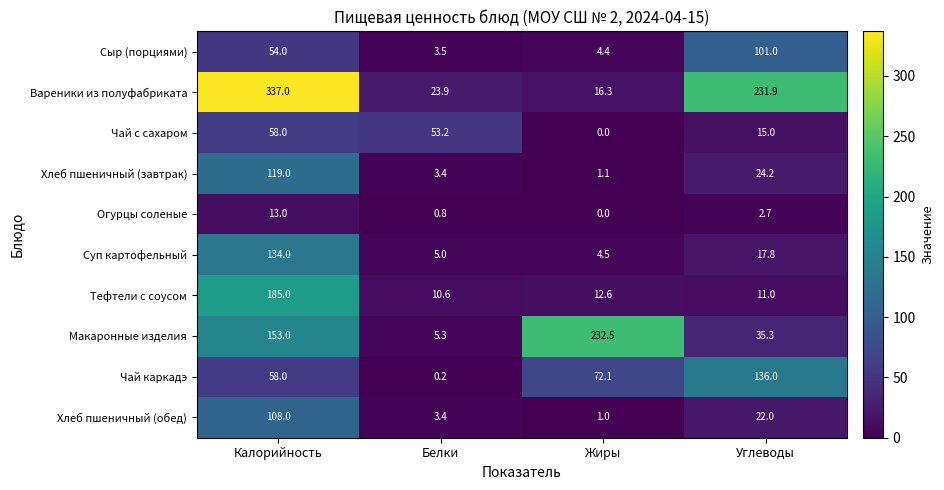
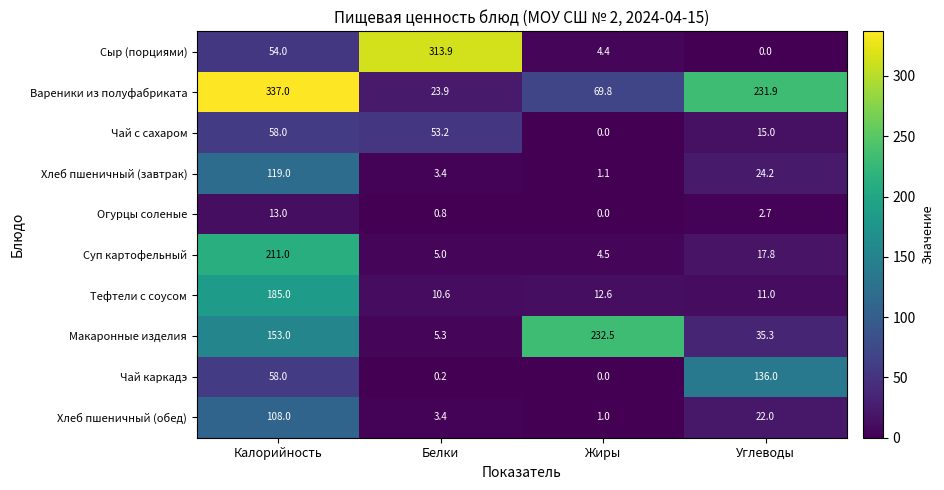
  {
    "Сыр (порциями)": {
      "Калорийность": 54.0,
-     "Белки": 3.5,
+     "Белки": 313.9,
      "Жиры": 4.4,
-     "Углеводы": 101.0
+     "Углеводы": 0.0
    },
    "Вареники из полуфабриката": {
      "Калорийность": 337.0,
      "Белки": 23.9,
-     "Жиры": 16.3,
+     "Жиры": 69.8,
      "Углеводы": 231.9
    },
    "Чай с сахаром": {
      "Калорийность": 58.0,
      "Белки": 53.2,
      "Жиры": 0.0,
      "Углеводы": 15.0
    },
    "Хлеб пшеничный (завтрак)": {
      "Калорийность": 119.0,
      "Белки": 3.4,
      "Жиры": 1.1,
      "Углеводы": 24.2
    },
    "Огурцы соленые": {
      "Калорийность": 13.0,
      "Белки": 0.8,
      "Жиры": 0.0,
      "Углеводы": 2.7
    },
    "Суп картофельный": {
-     "Калорийность": 134.0,
+     "Калорийность": 211.0,
      "Белки": 5.0,
      "Жиры": 4.5,
      "Углеводы": 17.8
    },
    "Тефтели с соусом": {
      "Калорийность": 185.0,
      "Белки": 10.6,
      "Жиры": 12.6,
      "Углеводы": 11.0
    },
    "Макаронные изделия": {
      "Калорийность": 153.0,
      "Белки": 5.3,
      "Жиры": 232.5,
      "Углеводы": 35.3
    },
    "Чай каркадэ": {
      "Калорийность": 58.0,
      "Белки": 0.2,
-     "Жиры": 72.1,
+     "Жиры": 0.0,
      "Углеводы": 136.0
    },
    "Хлеб пшеничный (обед)": {
      "Калорийность": 108.0,
      "Белки": 3.4,
      "Жиры": 1.0,
      "Углеводы": 22.0
    }
  }
